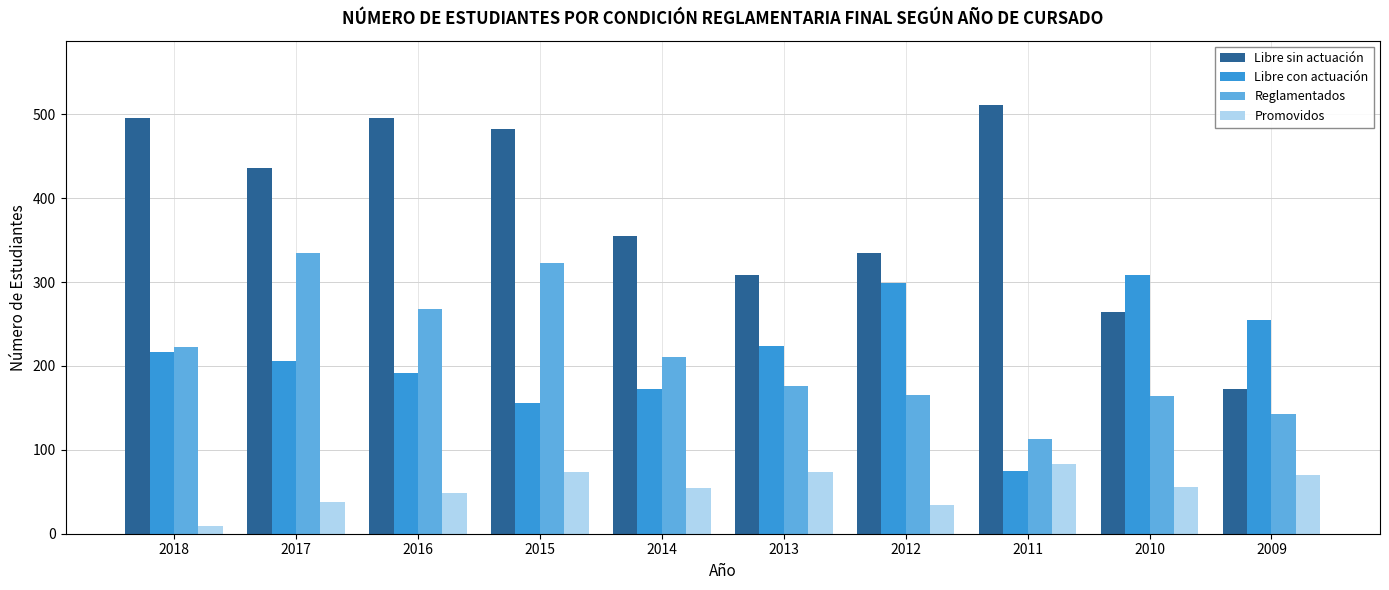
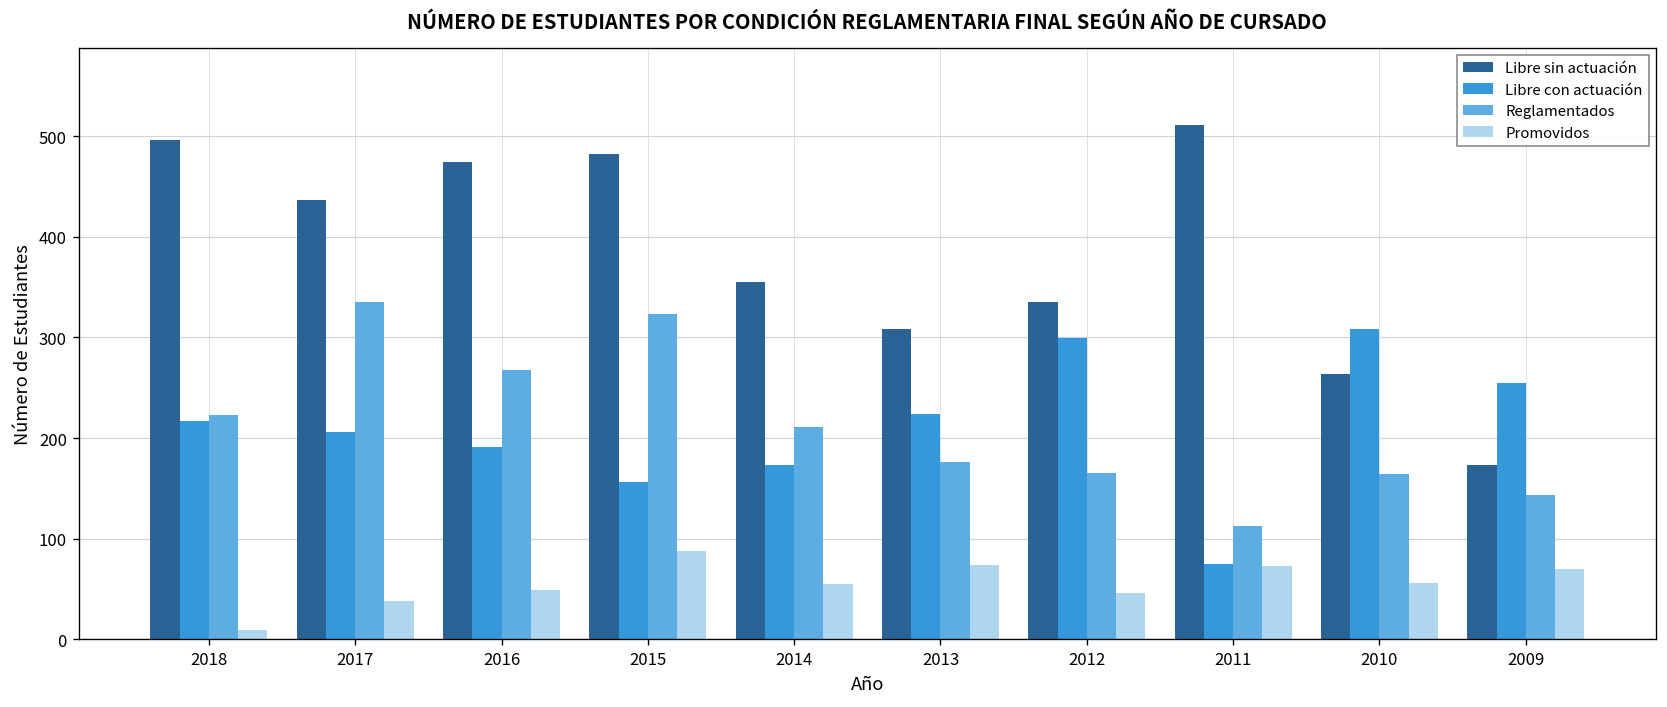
  {
    "Libre sin actuación": {
      "2018": 500,
      "2017": 440,
-     "2016": 500,
+     "2016": 470,
      "2015": 480,
      "2014": 360,
      "2013": 310,
      "2012": 340,
      "2011": 510,
      "2010": 260,
      "2009": 170
    },
    "Promovidos": {
      "2018": 10,
      "2017": 40,
      "2016": 50,
-     "2015": 70,
+     "2015": 90,
      "2014": 60,
      "2013": 70,
-     "2012": 30,
-     "2011": 80,
+     "2012": 50,
+     "2011": 70,
      "2010": 60,
      "2009": 70
    }
  }
